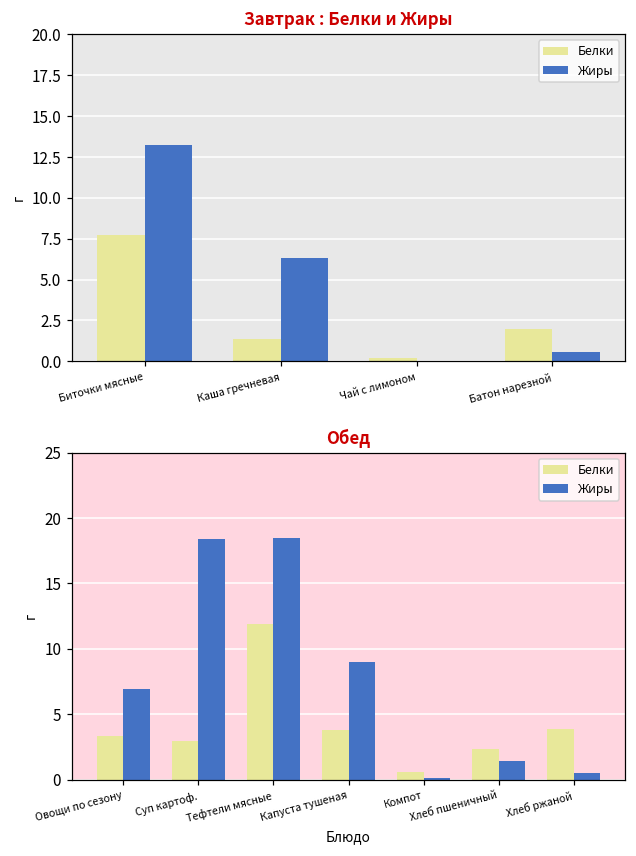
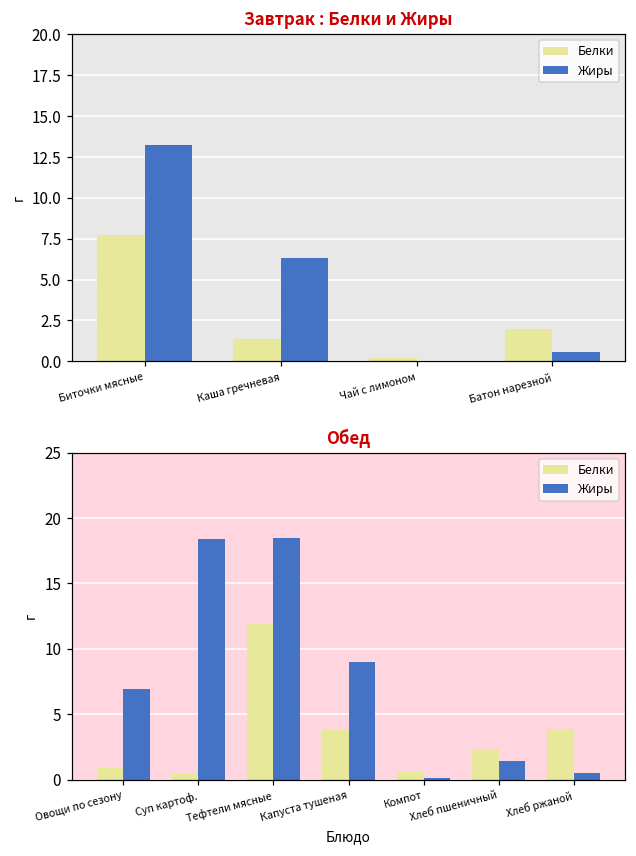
  {
    "Завтрак : Белки и Жиры": {
      "Белки": {
        "Биточки мясные": 7.7,
        "Каша гречневая": 1.4,
        "Чай с лимоном": 0.2,
        "Батон нарезной": 2.0
      },
      "Жиры": {
        "Биточки мясные": 13.2,
        "Каша гречневая": 6.3,
        "Чай с лимоном": 0.0,
        "Батон нарезной": 0.6
      }
    },
    "Обед": {
      "Белки": {
-       "Овощи по сезону": 3.3,
-       "Суп картоф.": 3.0,
+       "Овощи по сезону": 0.9,
+       "Суп картоф.": 0.4,
        "Тефтели мясные": 11.9,
        "Капуста тушеная": 3.8,
        "Компот": 0.6,
        "Хлеб пшеничный": 2.3,
        "Хлеб ржаной": 3.9
      },
      "Жиры": {
        "Овощи по сезону": 6.9,
        "Суп картоф.": 18.4,
        "Тефтели мясные": 18.5,
        "Капуста тушеная": 9.0,
        "Хлеб пшеничный": 1.4,
        "Хлеб ржаной": 0.5
      }
    }
  }
